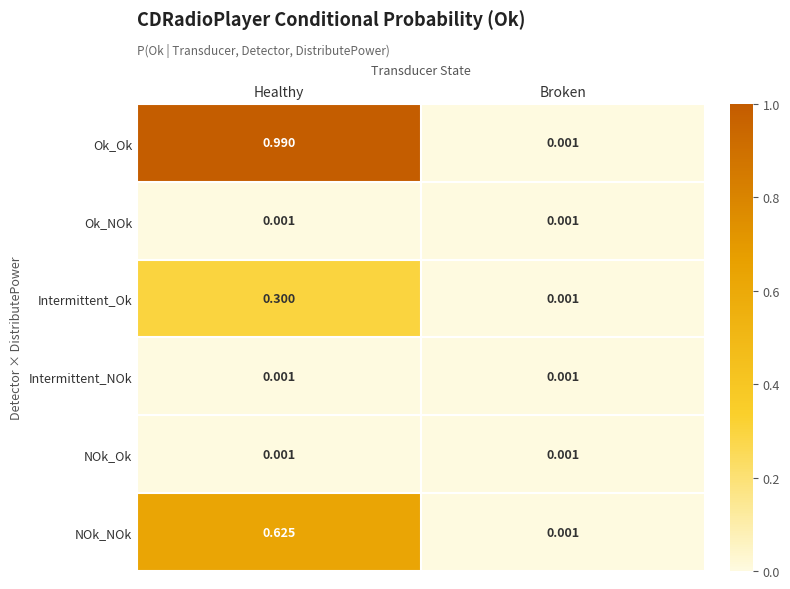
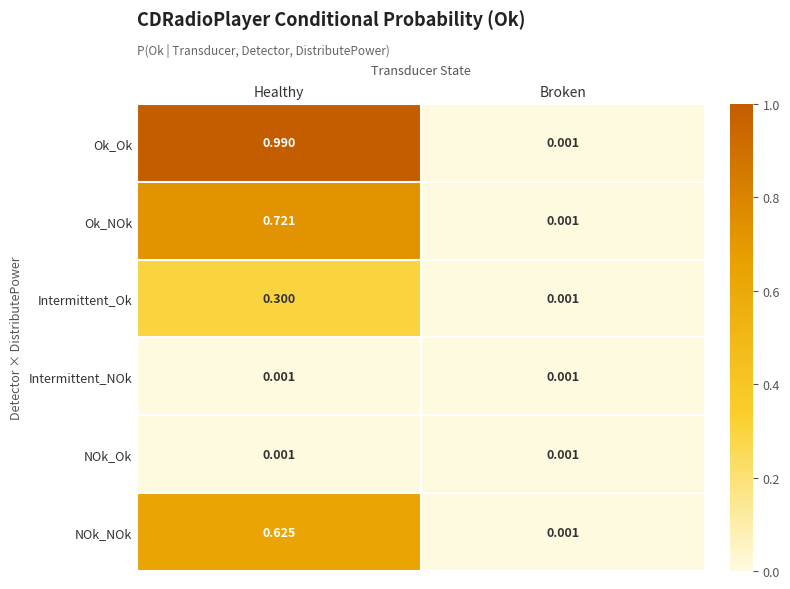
  {
    "Ok_Ok": {
      "Healthy": 0.990,
      "Broken": 0.001
    },
    "Ok_NOk": {
-     "Healthy": 0.001,
+     "Healthy": 0.721,
      "Broken": 0.001
    },
    "Intermittent_Ok": {
      "Healthy": 0.300,
      "Broken": 0.001
    },
    "Intermittent_NOk": {
      "Healthy": 0.001,
      "Broken": 0.001
    },
    "NOk_Ok": {
      "Healthy": 0.001,
      "Broken": 0.001
    },
    "NOk_NOk": {
      "Healthy": 0.625,
      "Broken": 0.001
    }
  }
